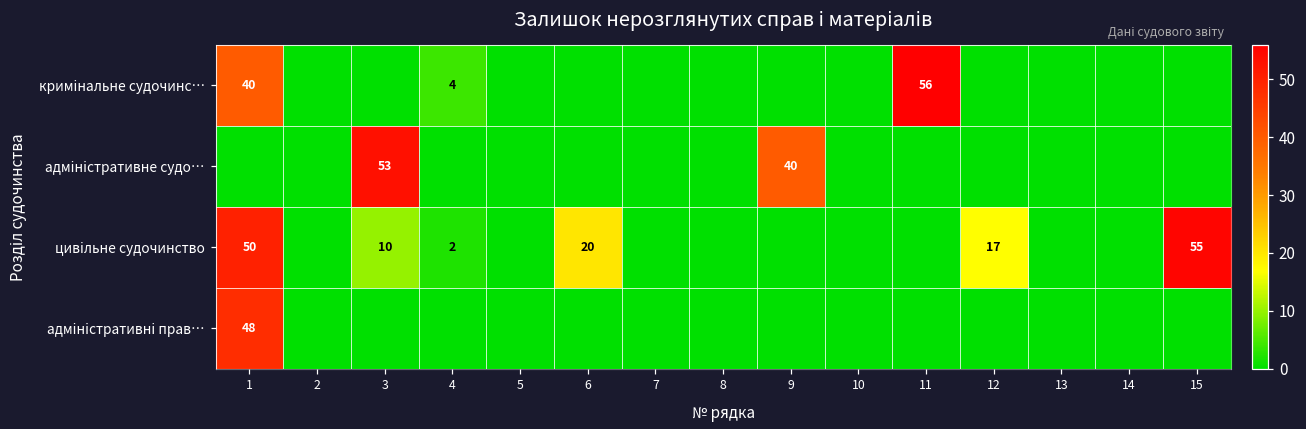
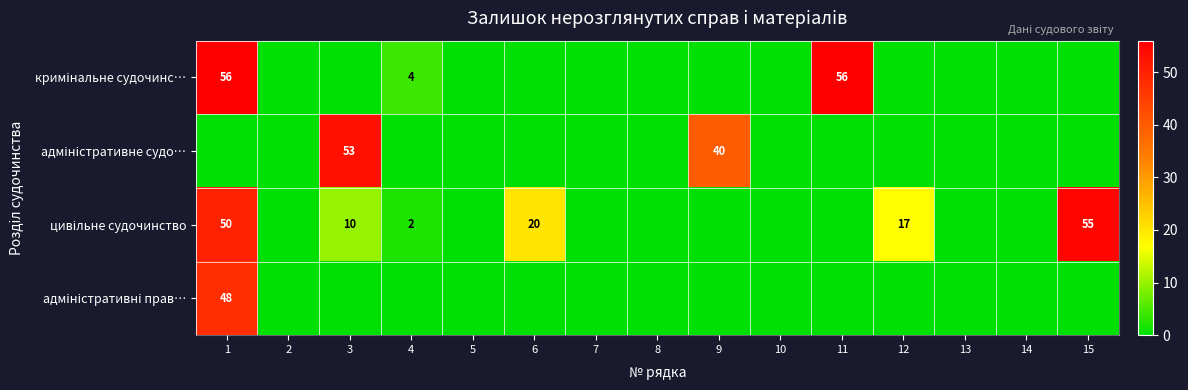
  {
    "кримінальне судочинс…": {
-     "1": 40,
+     "1": 56,
      "4": 4,
      "11": 56
    },
    "адміністративне судо…": {
      "3": 53,
      "9": 40
    },
    "цивільне судочинство": {
      "1": 50,
      "3": 10,
      "4": 2,
      "6": 20,
      "12": 17,
      "15": 55
    },
    "адміністративні прав…": {
      "1": 48
    }
  }
